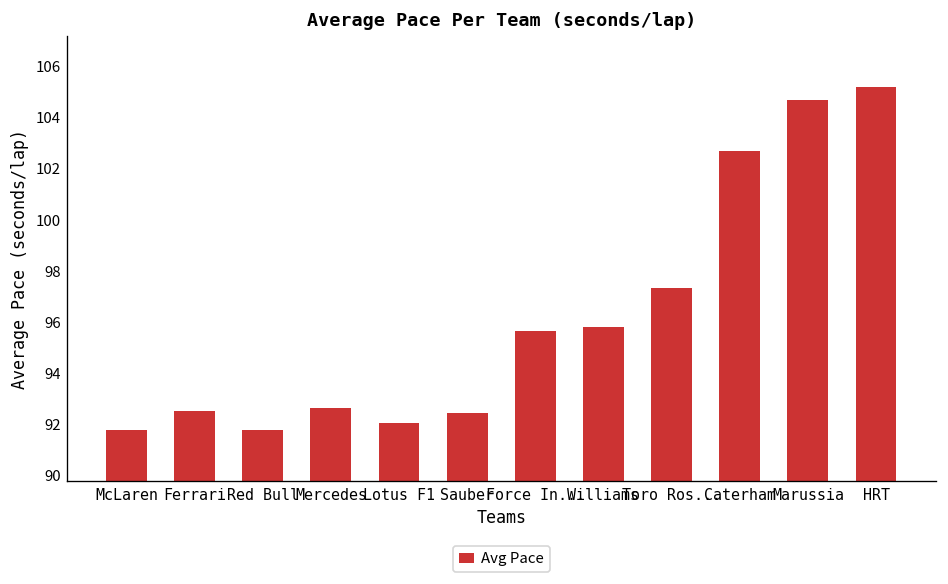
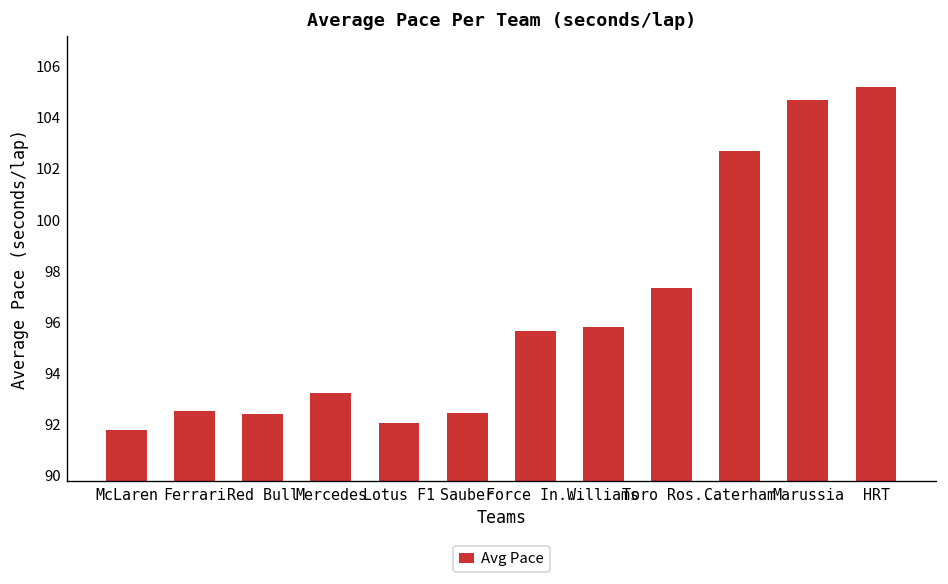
  {
    "McLaren": 91.8,
    "Ferrari": 92.5,
-   "Red Bull": 91.8,
-   "Mercedes": 92.6,
+   "Red Bull": 92.4,
+   "Mercedes": 93.2,
    "Lotus F1": 92.1,
    "Marussia": 104.7,
    "HRT": 105.2
  }
